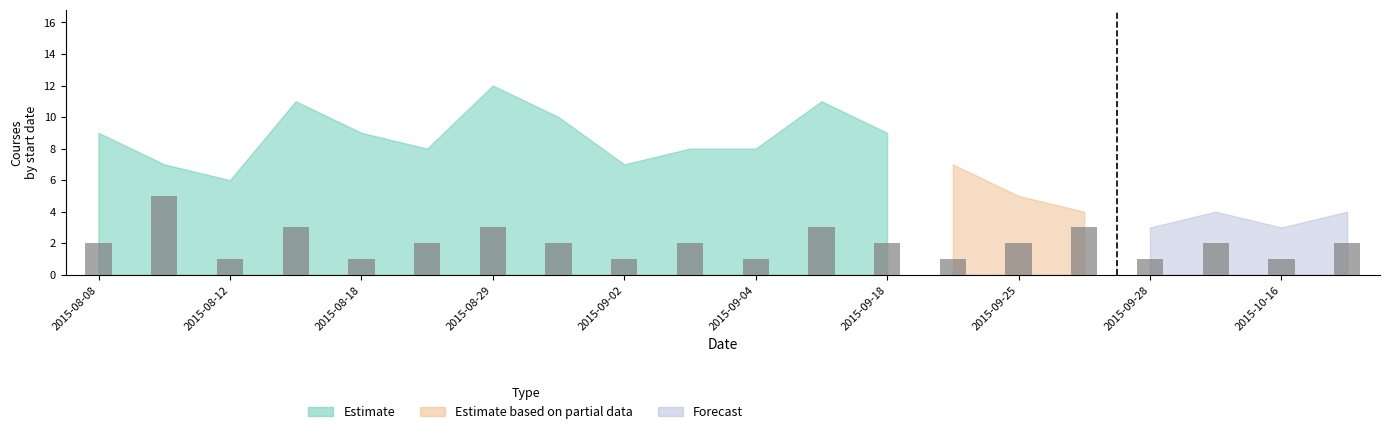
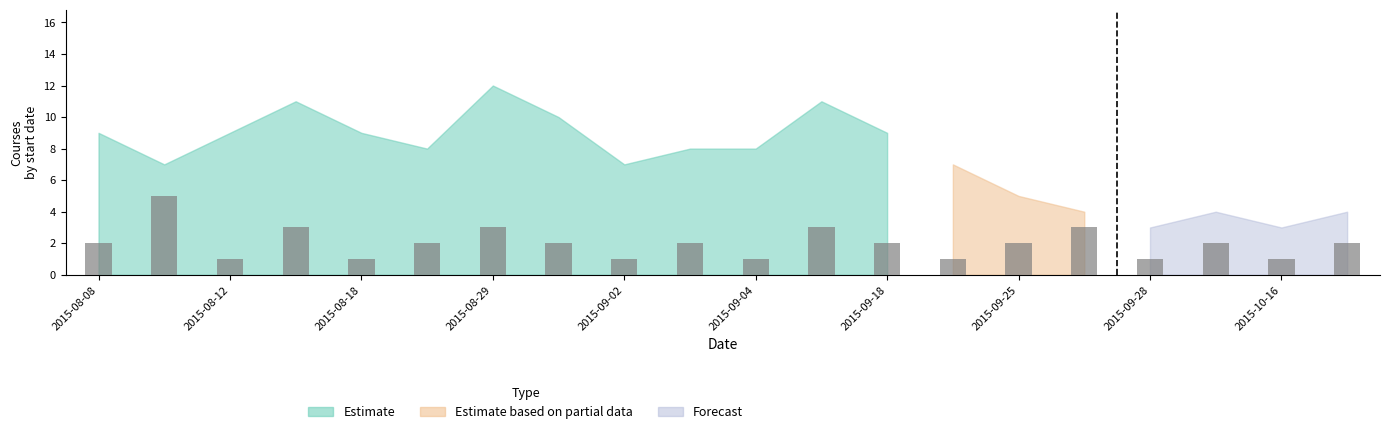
  {
    "Estimate": {
      "2015-08-08": 9,
-     "2015-08-12": 6,
+     "2015-08-12": 9,
      "2015-08-18": 9,
      "2015-08-29": 12,
      "2015-09-02": 7,
      "2015-09-04": 8,
      "2015-09-18": 9
    },
    "Estimate based on partial data": {
      "2015-09-25": 5
    },
    "Forecast": {
      "2015-09-28": 3,
      "2015-10-16": 3
    }
  }
